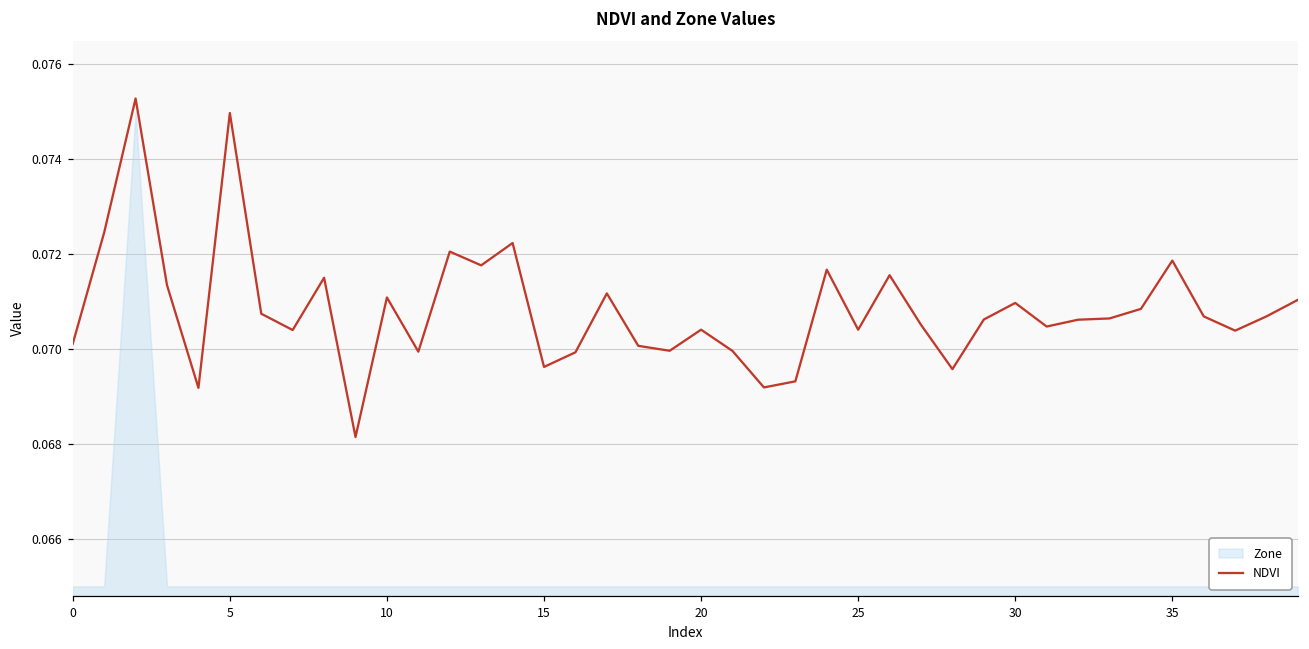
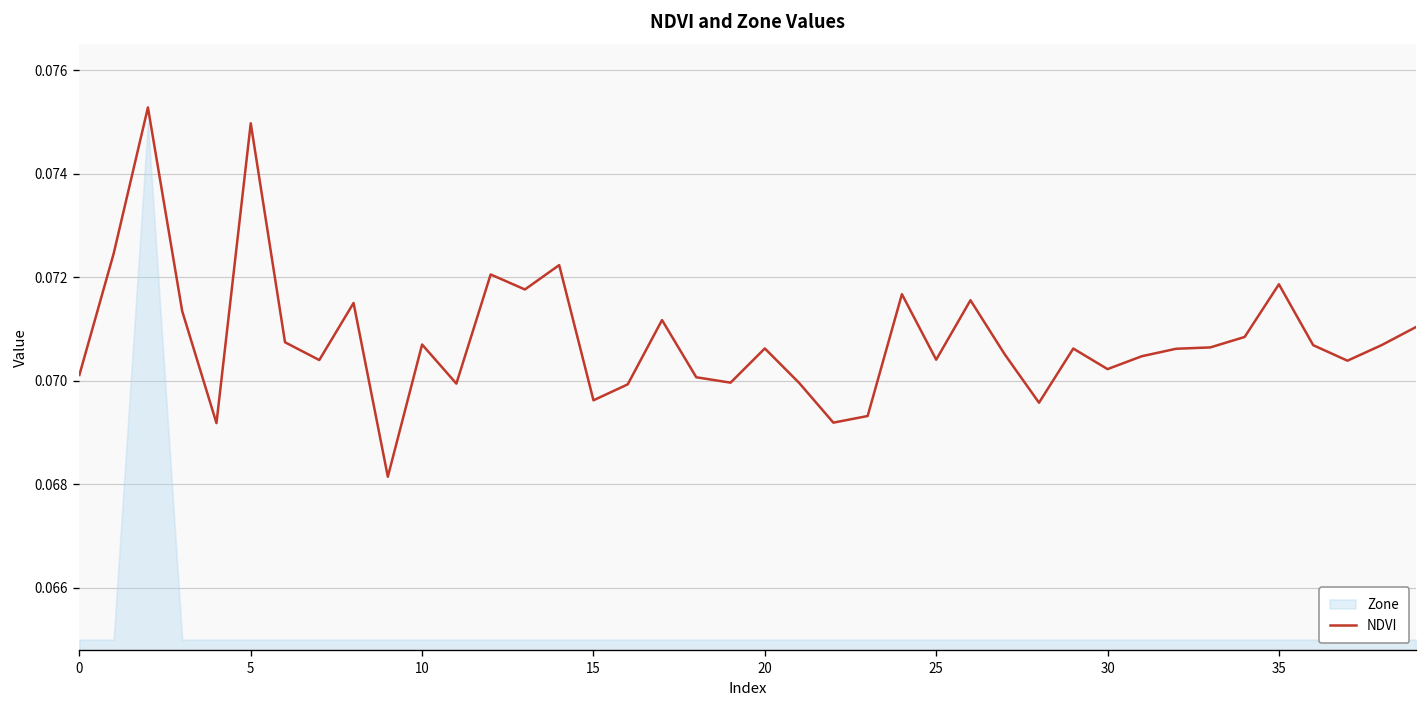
  {
    "NDVI": {
      "0": 0.0701,
      "5": 0.0750,
-     "10": 0.0711,
+     "10": 0.0707,
      "15": 0.0696,
-     "20": 0.0704,
+     "20": 0.0706,
      "25": 0.0704,
-     "30": 0.0710,
+     "30": 0.0702,
      "35": 0.0719
    },
    "Zone": {
      "0": 0.0650,
      "5": 0.0650,
      "10": 0.0650,
      "15": 0.0650,
      "20": 0.0650,
      "25": 0.0650,
      "30": 0.0650,
      "35": 0.0650
    }
  }
